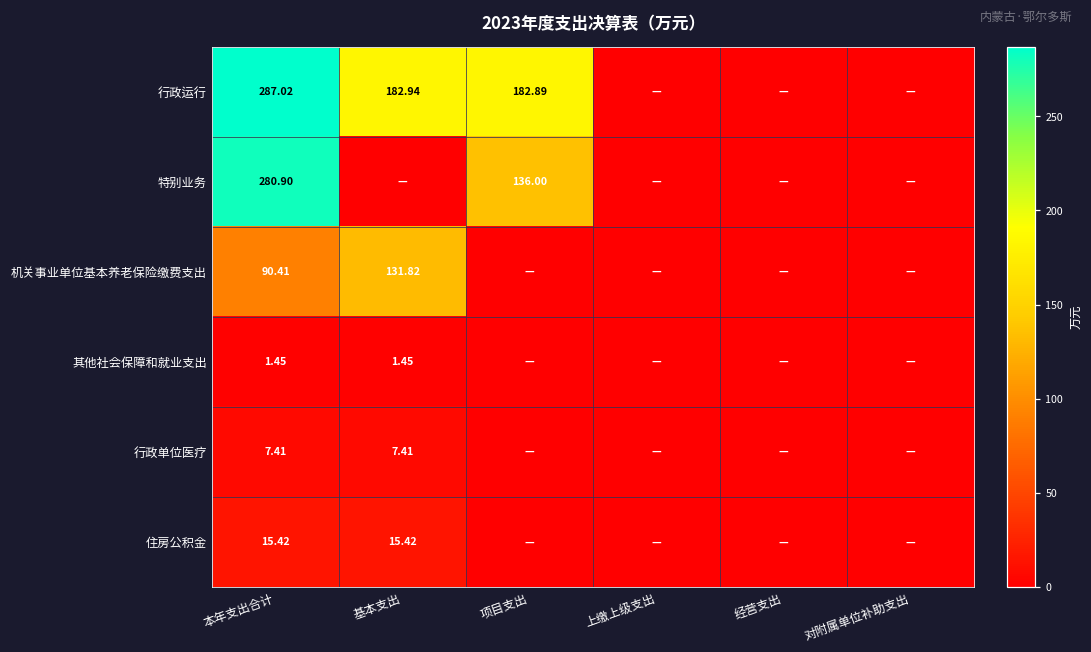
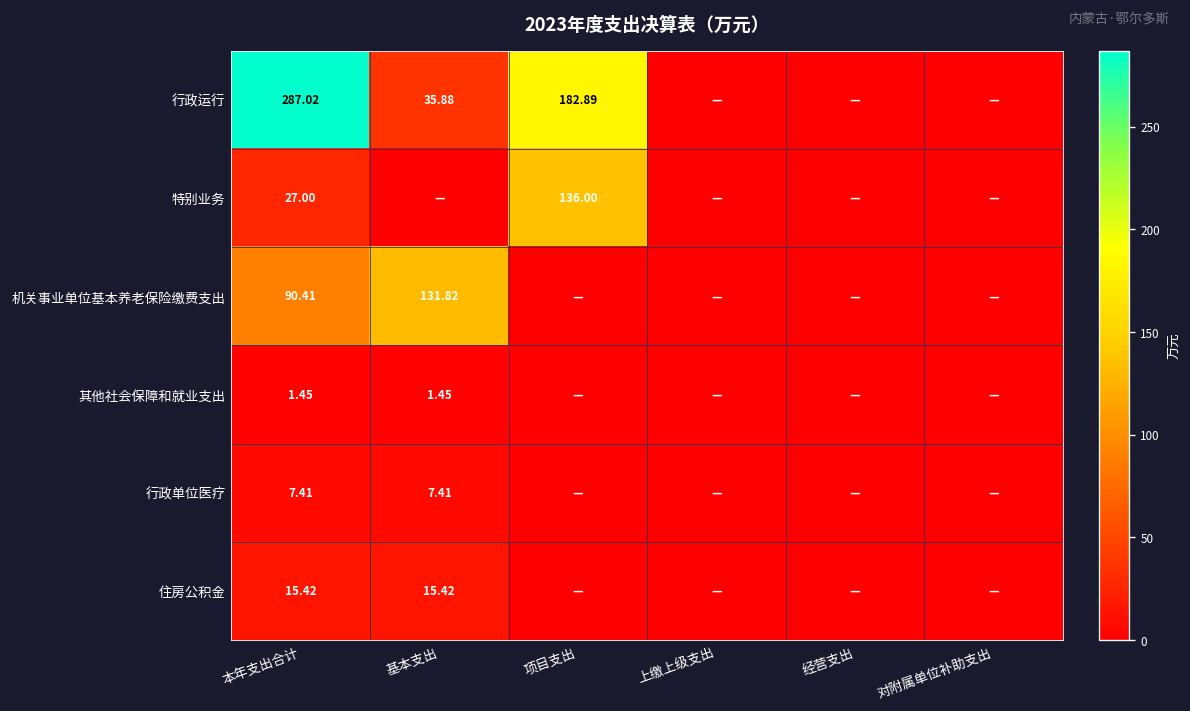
  {
    "行政运行": {
      "本年支出合计": 287.02,
-     "基本支出": 182.94,
+     "基本支出": 35.88,
      "项目支出": 182.89
    },
    "特别业务": {
-     "本年支出合计": 280.90,
+     "本年支出合计": 27.00,
      "项目支出": 136.00
    },
    "机关事业单位基本养老保险缴费支出": {
      "本年支出合计": 90.41,
      "基本支出": 131.82
    },
    "其他社会保障和就业支出": {
      "本年支出合计": 1.45,
      "基本支出": 1.45
    },
    "行政单位医疗": {
      "本年支出合计": 7.41,
      "基本支出": 7.41
    },
    "住房公积金": {
      "本年支出合计": 15.42,
      "基本支出": 15.42
    }
  }
